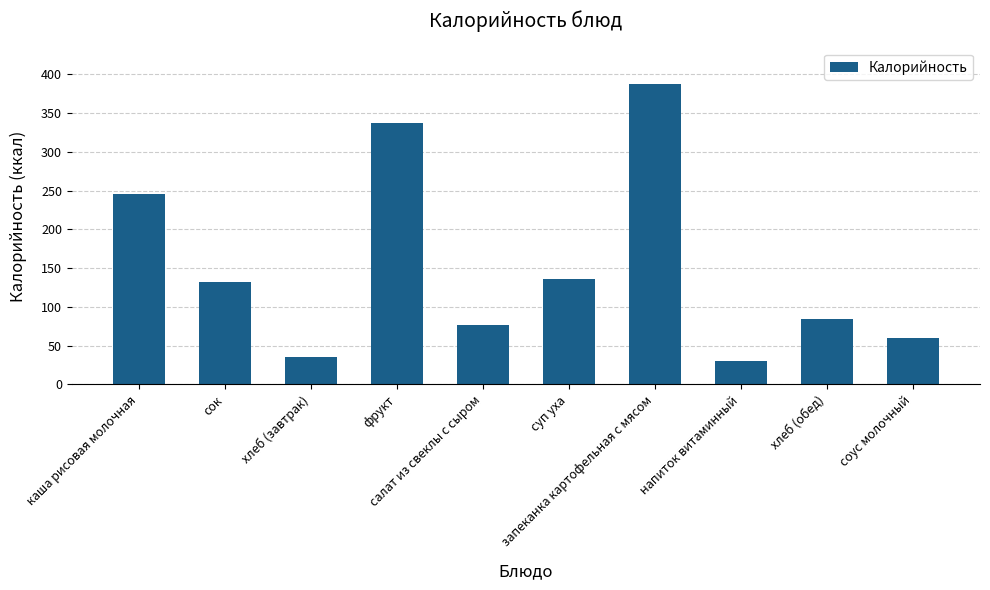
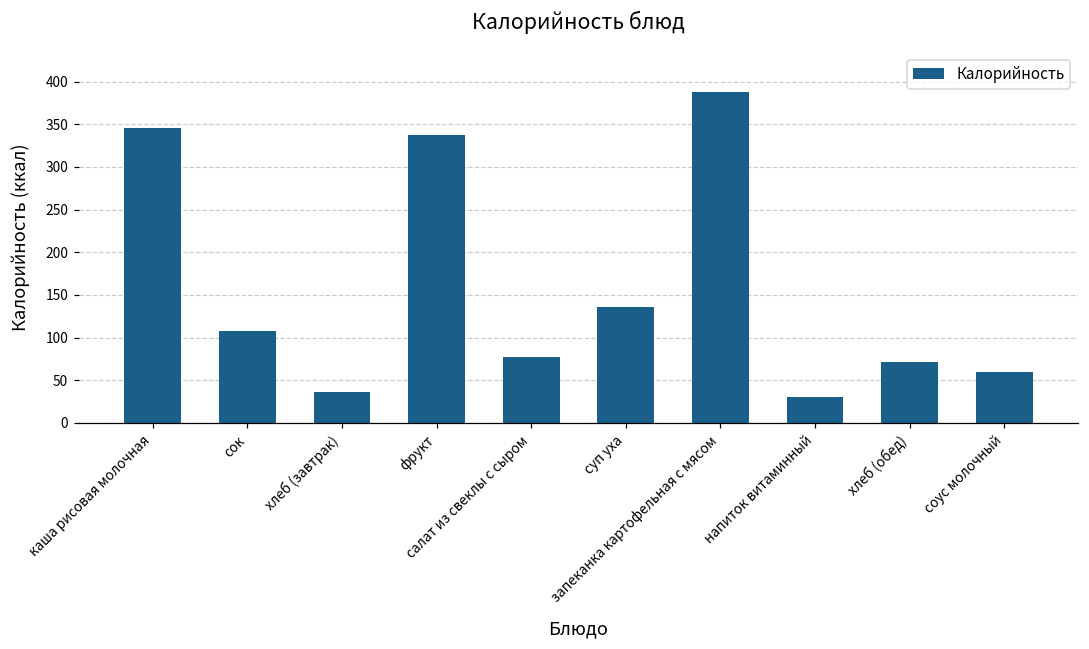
  {
-   "каша рисовая молочная": 250,
-   "сок": 130,
+   "каша рисовая молочная": 350,
+   "сок": 110,
    "хлеб (завтрак)": 40,
    "фрукт": 340,
    "салат из свеклы с сыром": 80,
    "суп уха": 140,
    "запеканка картофельная с мясом": 390,
    "напиток витаминный": 30,
-   "хлеб (обед)": 80,
+   "хлеб (обед)": 70,
    "соус молочный": 60
  }
